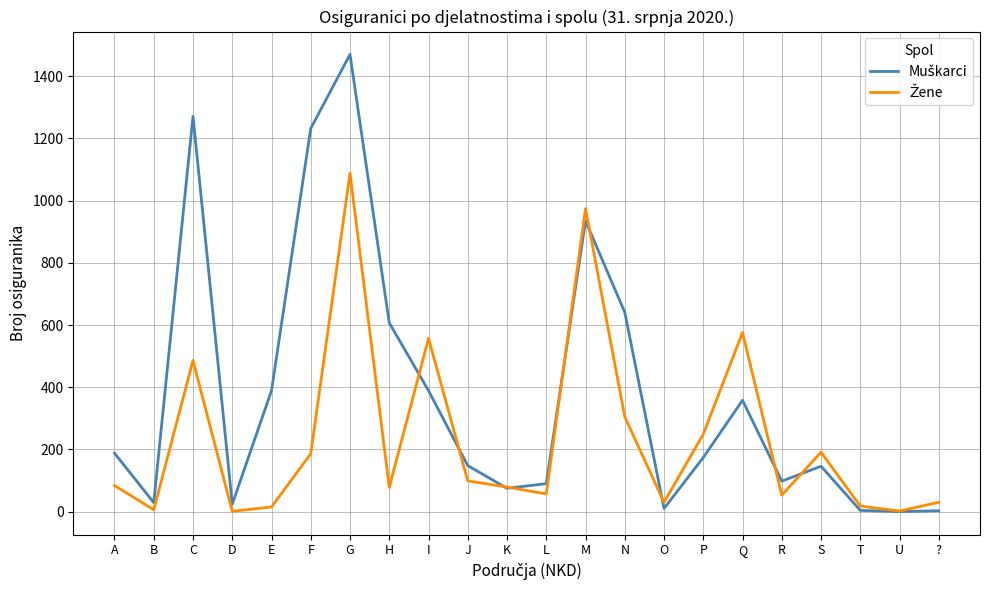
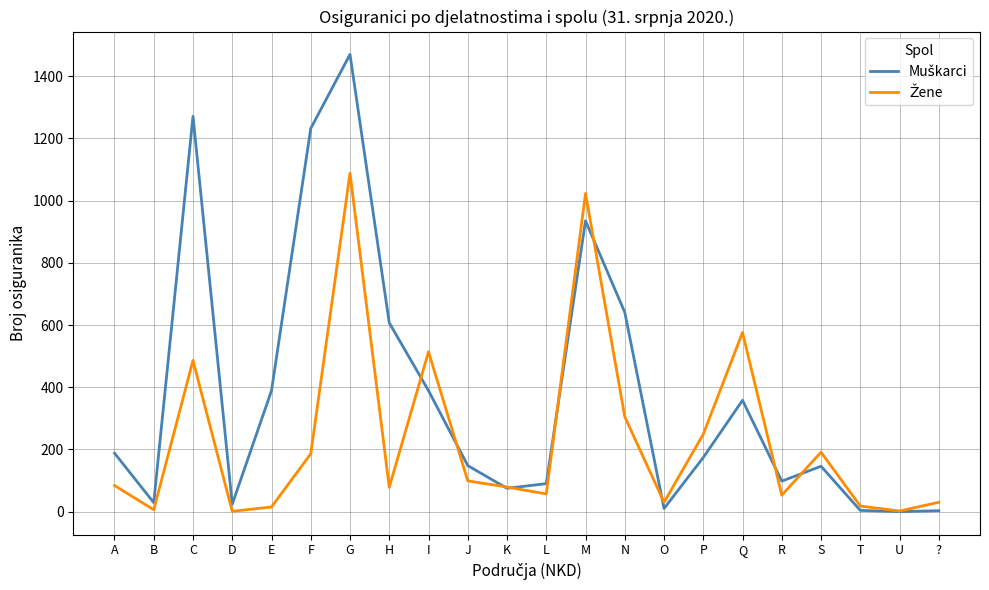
  {
    "Muškarci": {
      "A": 190,
      "B": 30,
      "C": 1270,
      "D": 20,
      "E": 390,
      "F": 1230,
      "G": 1470,
      "H": 610,
      "I": 390,
      "J": 150,
      "L": 90,
      "M": 940,
      "N": 640,
      "O": 10,
      "P": 170,
      "Q": 360,
      "R": 100,
      "S": 150,
      "T": 0,
      "?": 0
    },
    "Žene": {
      "A": 80,
      "B": 10,
      "C": 490,
      "D": 0,
      "E": 20,
      "F": 190,
      "G": 1090,
      "H": 80,
-     "I": 560,
+     "I": 510,
      "J": 100,
      "L": 60,
-     "M": 970,
+     "M": 1020,
      "N": 310,
      "O": 30,
      "P": 250,
      "Q": 580,
      "R": 50,
      "S": 190,
      "T": 20,
      "?": 30
    }
  }
